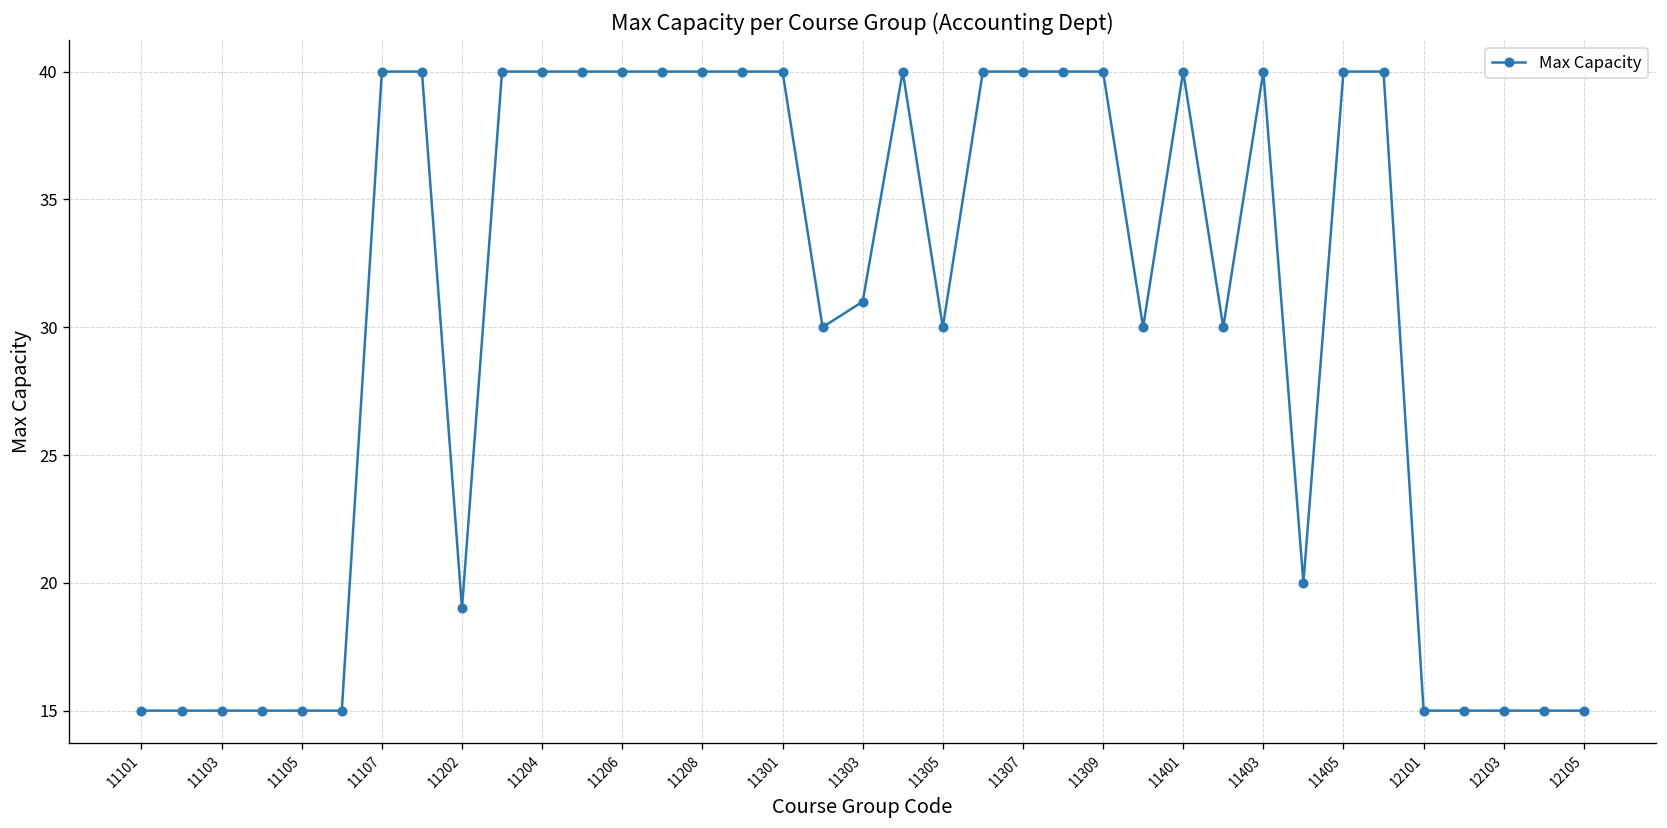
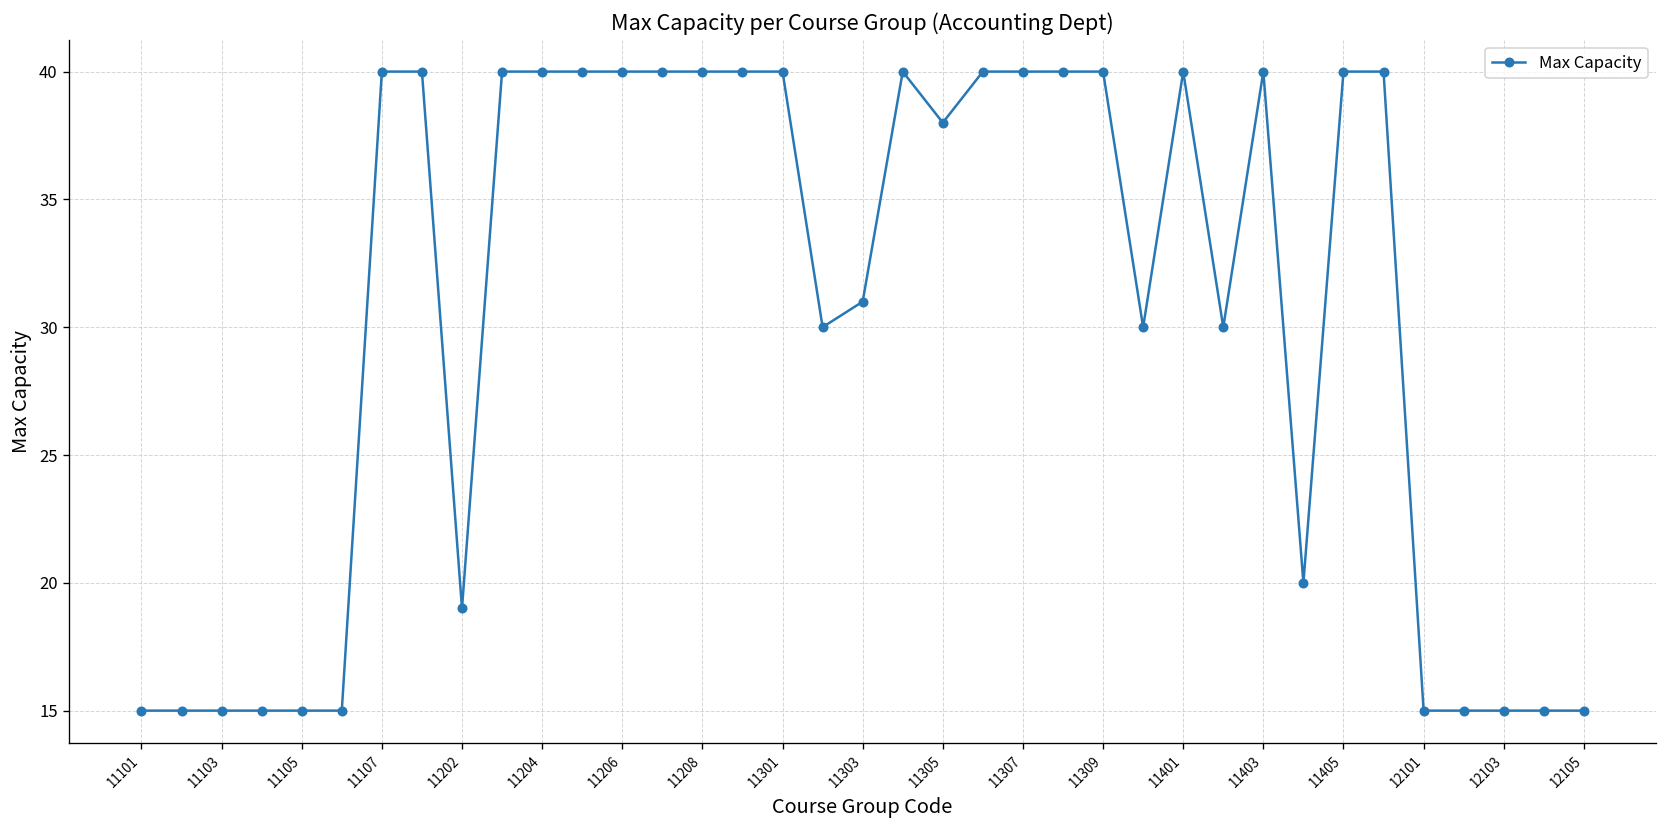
  {
    "11101": 15,
    "11103": 15,
    "11105": 15,
    "11107": 40,
    "11202": 19,
    "11204": 40,
    "11206": 40,
    "11208": 40,
    "11301": 40,
    "11303": 31,
-   "11305": 30,
+   "11305": 38,
    "11307": 40,
    "11309": 40,
    "11401": 40,
    "11403": 40,
    "11405": 40,
    "12101": 15,
    "12103": 15,
    "12105": 15
  }
